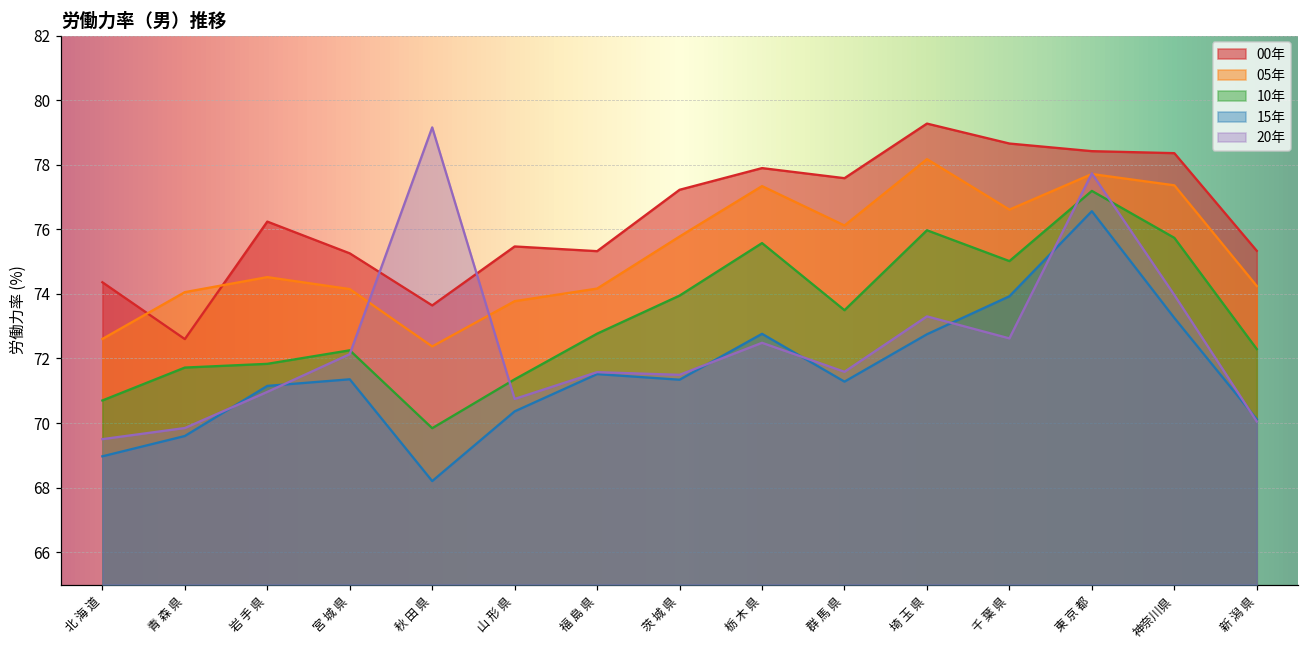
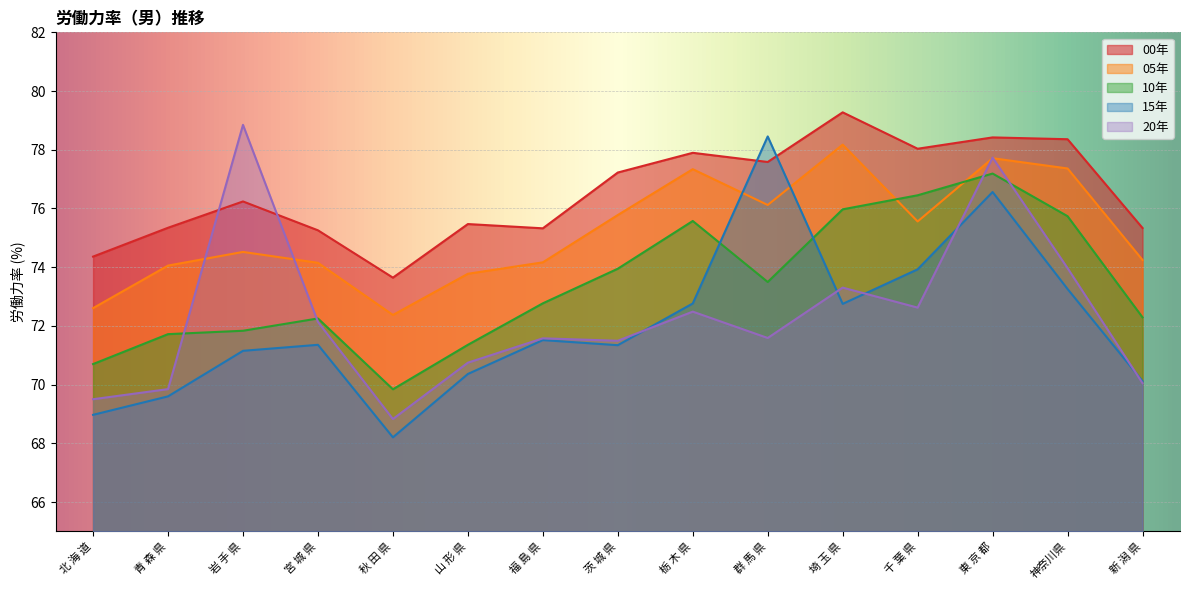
  {
    "00年": {
      "北 海 道": 74.4,
-     "青 森 県": 72.6,
+     "青 森 県": 75.3,
      "岩 手 県": 76.2,
      "宮 城 県": 75.3,
      "秋 田 県": 73.6,
      "山 形 県": 75.5,
      "福 島 県": 75.3,
      "茨 城 県": 77.2,
      "栃 木 県": 77.9,
      "群 馬 県": 77.6,
      "埼 玉 県": 79.3,
-     "千 葉 県": 78.7,
+     "千 葉 県": 78.0,
      "東 京 都": 78.4,
      "神奈川県": 78.4,
      "新 潟 県": 75.3
    },
    "05年": {
      "北 海 道": 72.6,
      "青 森 県": 74.1,
      "岩 手 県": 74.5,
      "宮 城 県": 74.1,
      "秋 田 県": 72.4,
      "山 形 県": 73.8,
      "福 島 県": 74.2,
      "茨 城 県": 75.8,
      "栃 木 県": 77.3,
      "群 馬 県": 76.1,
      "埼 玉 県": 78.2,
-     "千 葉 県": 76.6,
+     "千 葉 県": 75.6,
      "神奈川県": 77.4,
      "新 潟 県": 74.2
    },
    "10年": {
      "北 海 道": 70.7,
      "青 森 県": 71.7,
      "岩 手 県": 71.8,
      "宮 城 県": 72.3,
      "秋 田 県": 69.8,
      "山 形 県": 71.4,
      "福 島 県": 72.8,
      "茨 城 県": 73.9,
      "栃 木 県": 75.6,
      "群 馬 県": 73.5,
      "埼 玉 県": 76.0,
-     "千 葉 県": 75.0,
+     "千 葉 県": 76.4,
      "東 京 都": 77.2,
      "神奈川県": 75.7,
      "新 潟 県": 72.3
    },
    "15年": {
      "北 海 道": 69.0,
      "青 森 県": 69.6,
      "岩 手 県": 71.2,
      "宮 城 県": 71.4,
      "秋 田 県": 68.2,
      "山 形 県": 70.4,
      "茨 城 県": 71.3,
      "栃 木 県": 72.8,
-     "群 馬 県": 71.3,
+     "群 馬 県": 78.5,
      "埼 玉 県": 72.8,
      "千 葉 県": 73.9,
      "東 京 都": 76.6,
      "神奈川県": 73.3
    },
    "20年": {
      "北 海 道": 69.5,
      "青 森 県": 69.8,
-     "岩 手 県": 71.0,
+     "岩 手 県": 78.8,
      "宮 城 県": 72.1,
-     "秋 田 県": 79.2,
+     "秋 田 県": 68.8,
      "山 形 県": 70.7,
      "茨 城 県": 71.5,
      "栃 木 県": 72.5,
      "群 馬 県": 71.6,
      "埼 玉 県": 73.3,
      "千 葉 県": 72.6,
      "神奈川県": 74.0
    }
  }
